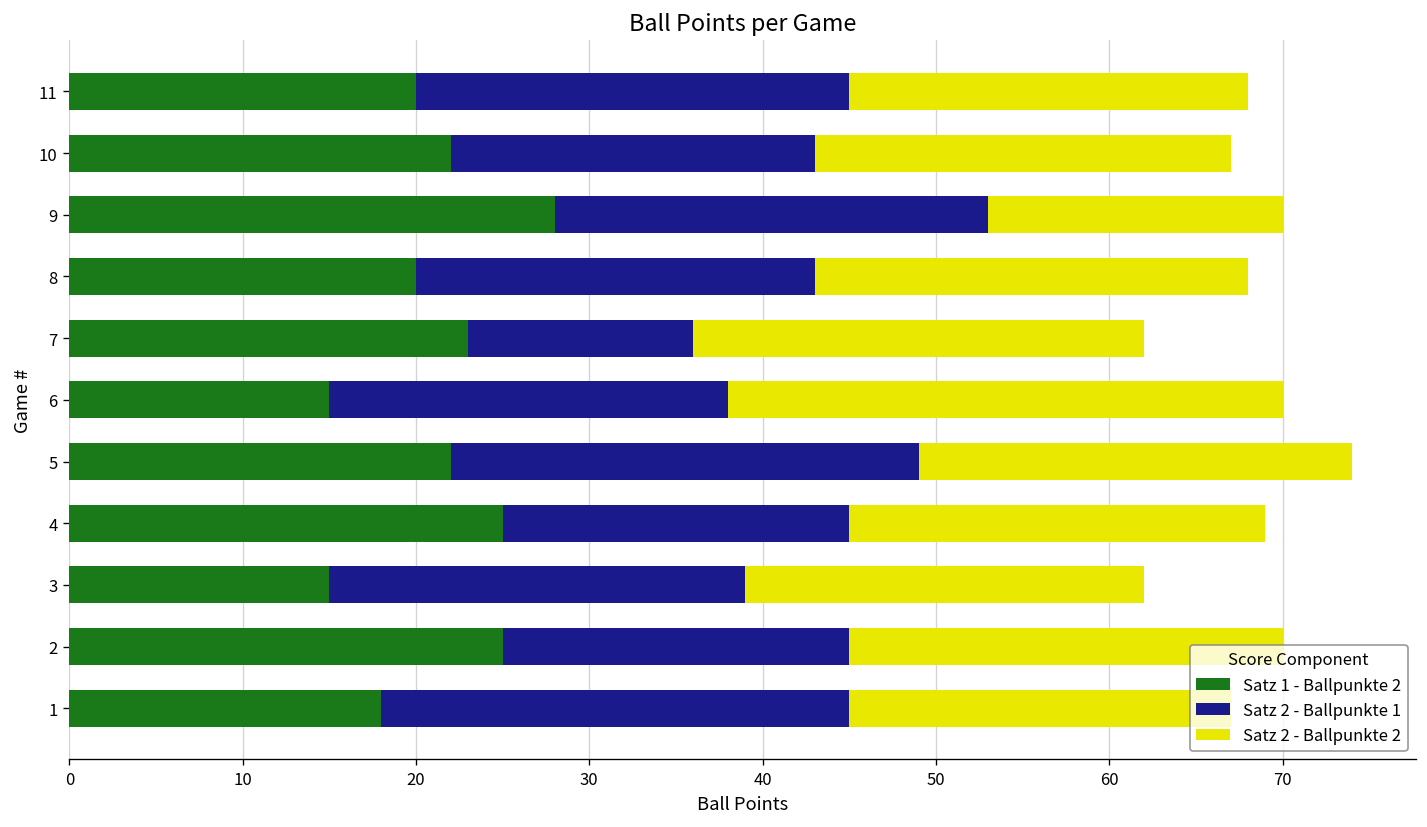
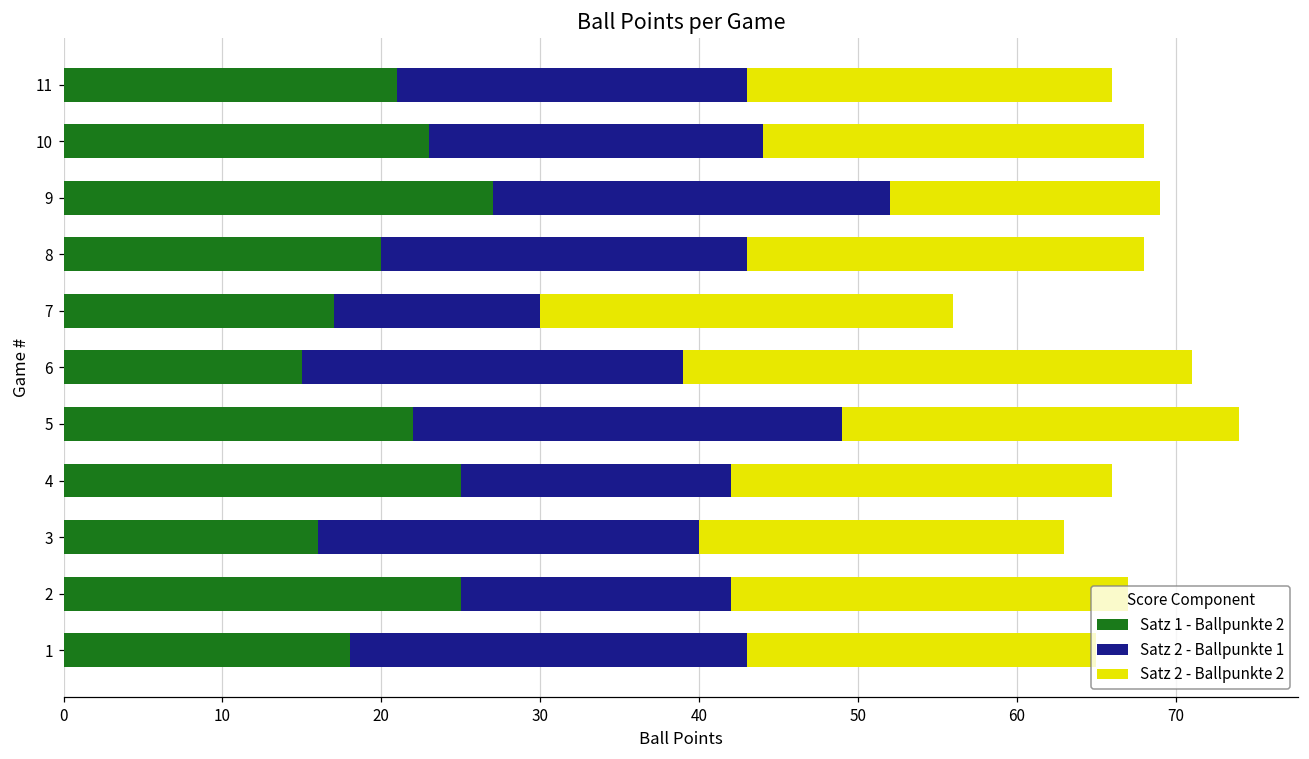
  {
    "Satz 1 - Ballpunkte 2": {
-     "11": 20,
-     "10": 22,
-     "9": 28,
+     "11": 21,
+     "10": 23,
+     "9": 27,
      "8": 20,
-     "7": 23,
+     "7": 17,
      "6": 15,
      "5": 22,
      "4": 25,
-     "3": 15,
+     "3": 16,
      "2": 25,
      "1": 18
    },
    "Satz 2 - Ballpunkte 1": {
-     "11": 25,
+     "11": 22,
      "10": 21,
      "9": 25,
      "8": 23,
      "7": 13,
-     "6": 23,
+     "6": 24,
      "5": 27,
-     "4": 20,
+     "4": 17,
      "3": 24,
-     "2": 20,
-     "1": 27
+     "2": 17,
+     "1": 25
    },
    "Satz 2 - Ballpunkte 2": {
      "11": 23,
      "10": 24,
      "9": 17,
      "8": 25,
      "7": 26,
      "6": 32,
      "5": 25,
      "4": 24,
      "3": 23
    }
  }
